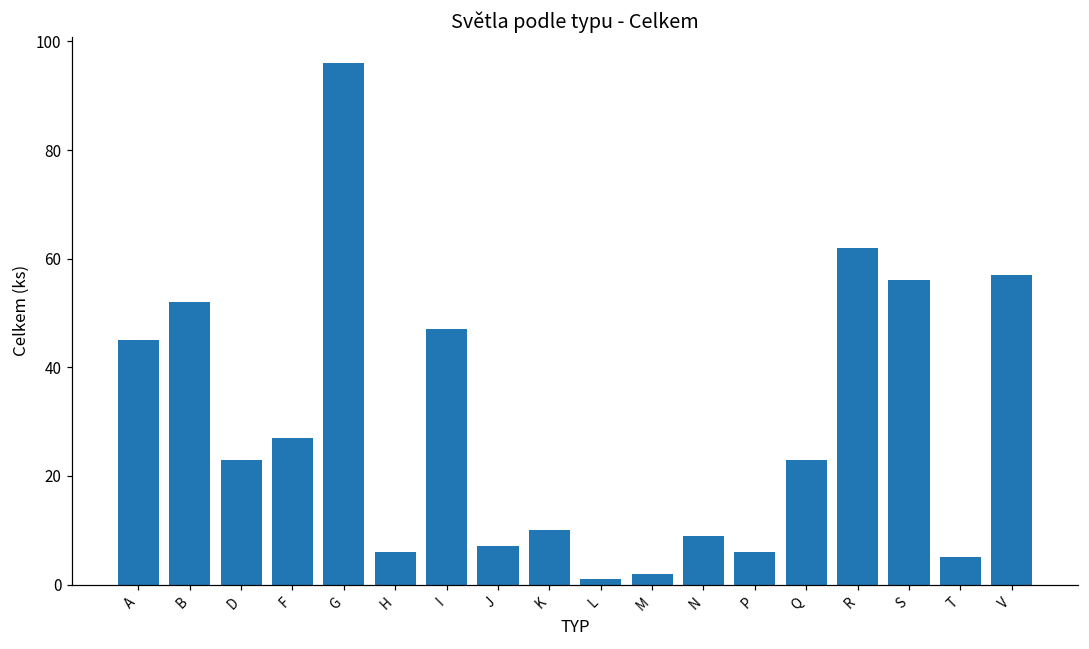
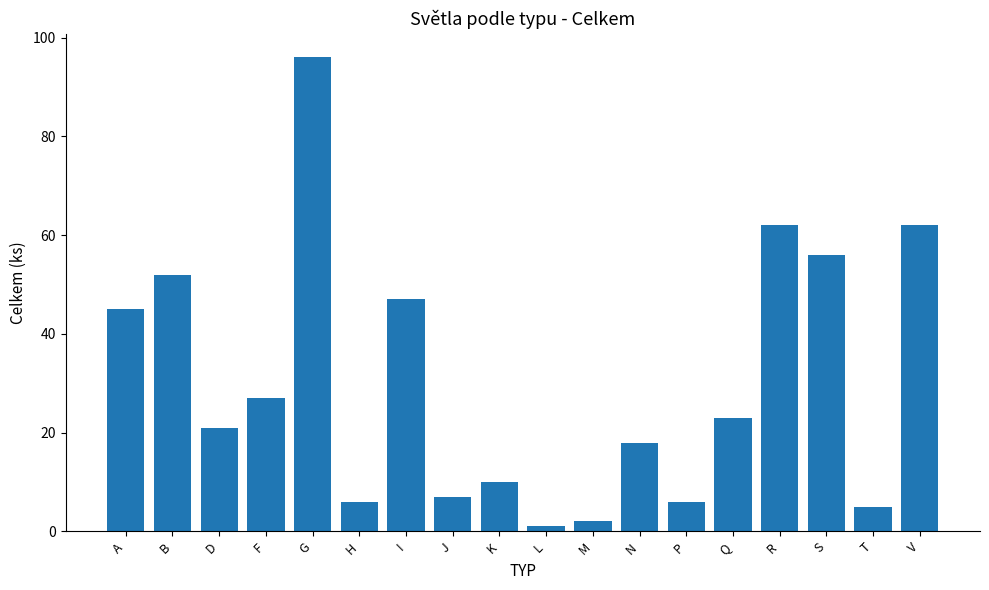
  {
    "A": 45,
    "B": 52,
-   "D": 23,
+   "D": 21,
    "F": 27,
    "G": 96,
    "H": 6,
    "I": 47,
    "J": 7,
    "K": 10,
    "L": 1,
    "M": 2,
-   "N": 9,
+   "N": 18,
    "P": 6,
    "Q": 23,
    "R": 62,
    "S": 56,
    "T": 5,
-   "V": 57
+   "V": 62
  }
